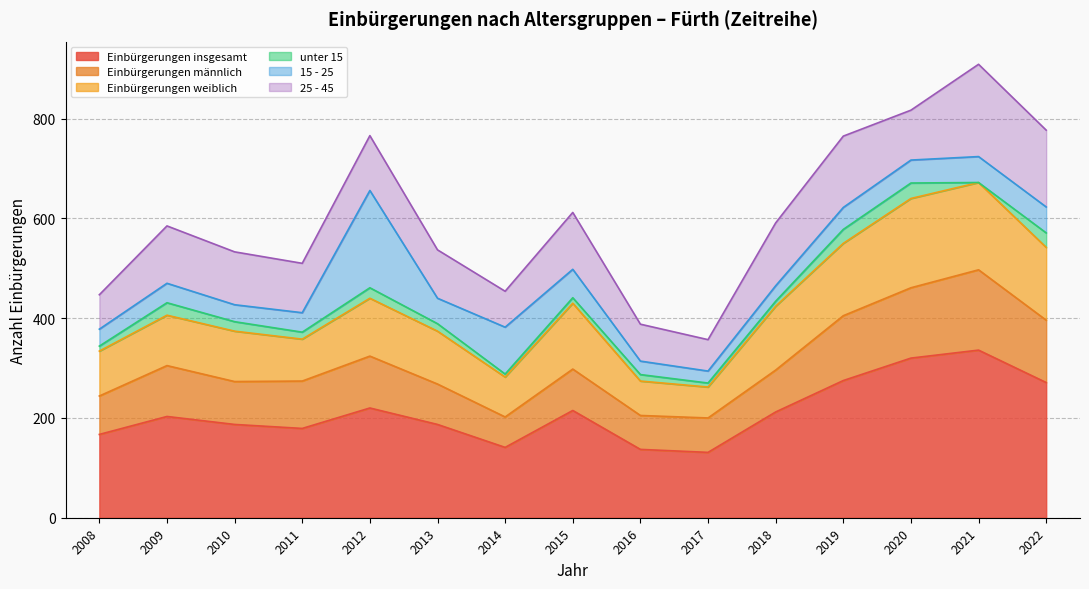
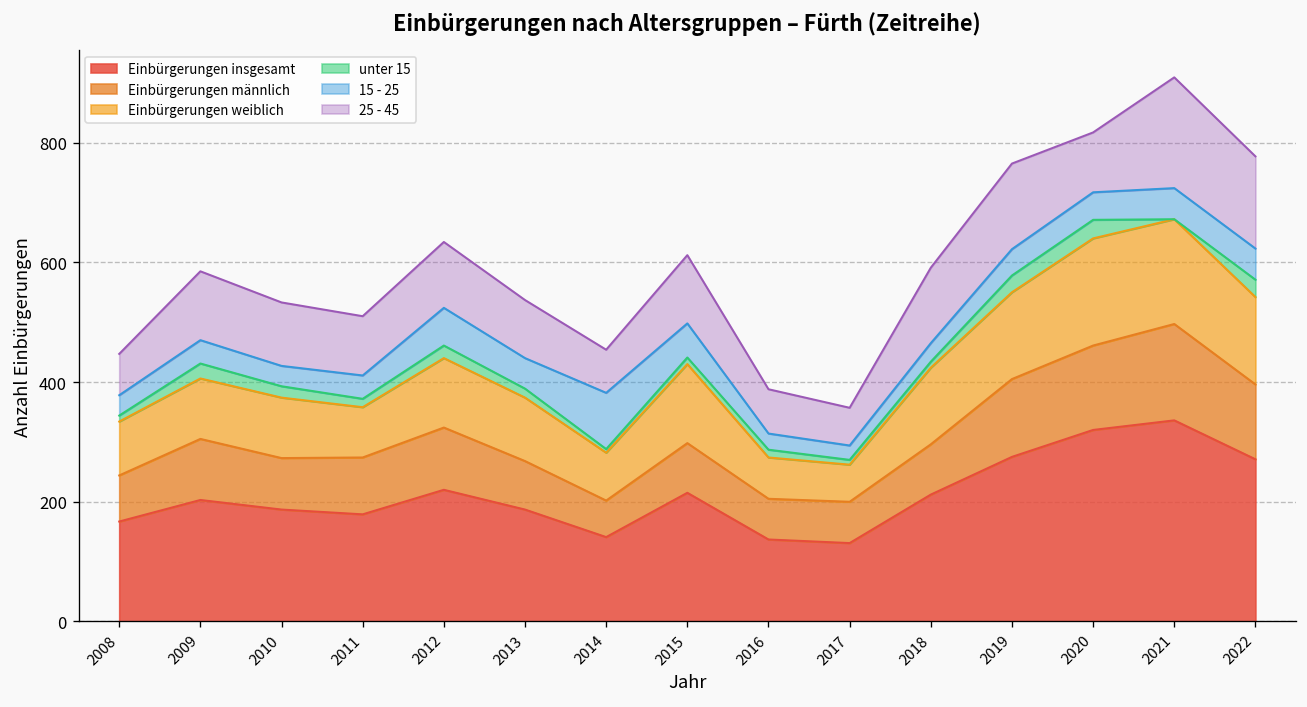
  {
    "unter 15": {
      "2008": 10,
      "2009": 30,
      "2010": 20,
      "2011": 10,
      "2012": 20,
      "2013": 20,
      "2014": 10,
      "2015": 10,
      "2016": 10,
      "2017": 10,
      "2018": 10,
      "2019": 30,
      "2020": 30,
      "2022": 30
    },
    "15 - 25": {
      "2008": 30,
      "2009": 40,
      "2010": 30,
      "2011": 40,
-     "2012": 200,
+     "2012": 60,
      "2013": 50,
      "2014": 90,
      "2015": 60,
      "2016": 30,
      "2017": 20,
      "2018": 30,
      "2019": 40,
      "2020": 50,
      "2021": 50,
      "2022": 50
    },
    "25 - 45": {
      "2008": 70,
      "2009": 120,
      "2010": 110,
      "2011": 100,
      "2012": 110,
      "2013": 100,
      "2014": 70,
      "2015": 110,
      "2016": 70,
      "2017": 60,
      "2018": 130,
      "2019": 140,
      "2020": 100,
      "2021": 190,
      "2022": 150
    }
  }
